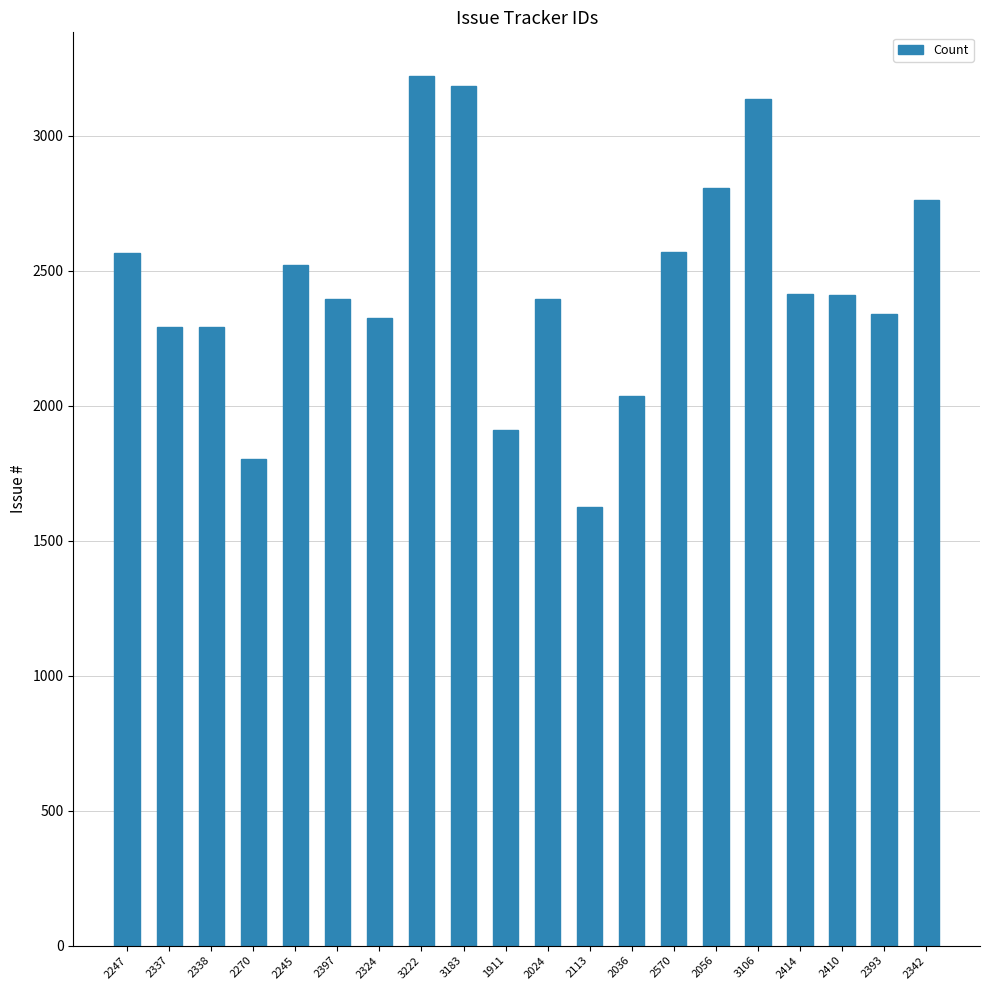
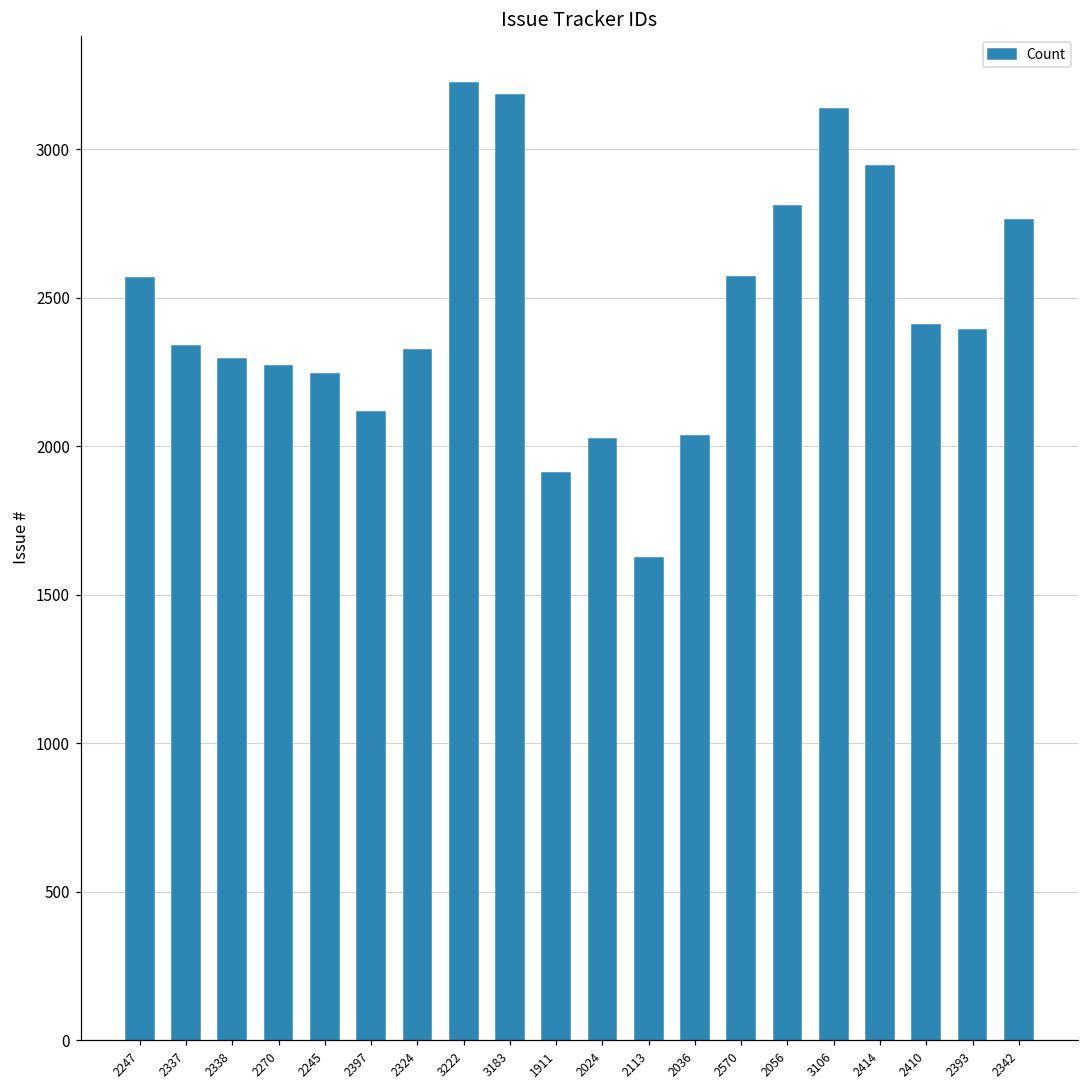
  {
    "2247": 2570,
-   "2337": 2290,
+   "2337": 2340,
    "2338": 2290,
-   "2270": 1800,
-   "2245": 2520,
-   "2397": 2400,
+   "2270": 2270,
+   "2245": 2250,
+   "2397": 2120,
    "2324": 2320,
    "3222": 3220,
    "3183": 3180,
    "1911": 1910,
-   "2024": 2390,
+   "2024": 2020,
    "2113": 1620,
    "2036": 2040,
    "2570": 2570,
    "2056": 2810,
    "3106": 3140,
-   "2414": 2410,
+   "2414": 2950,
    "2410": 2410,
-   "2393": 2340,
+   "2393": 2390,
    "2342": 2760
  }
